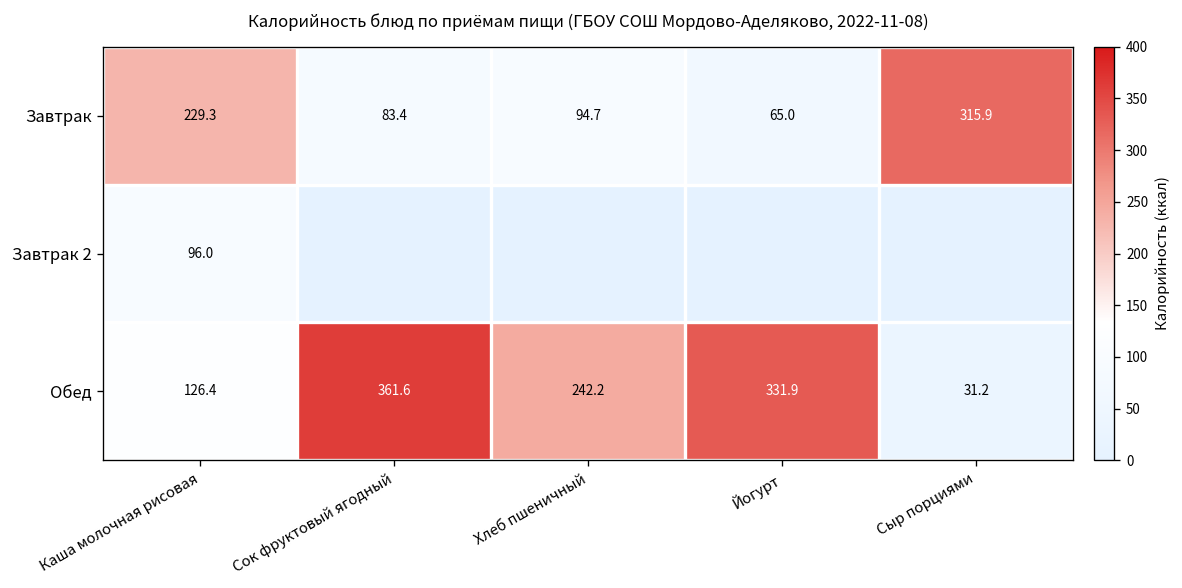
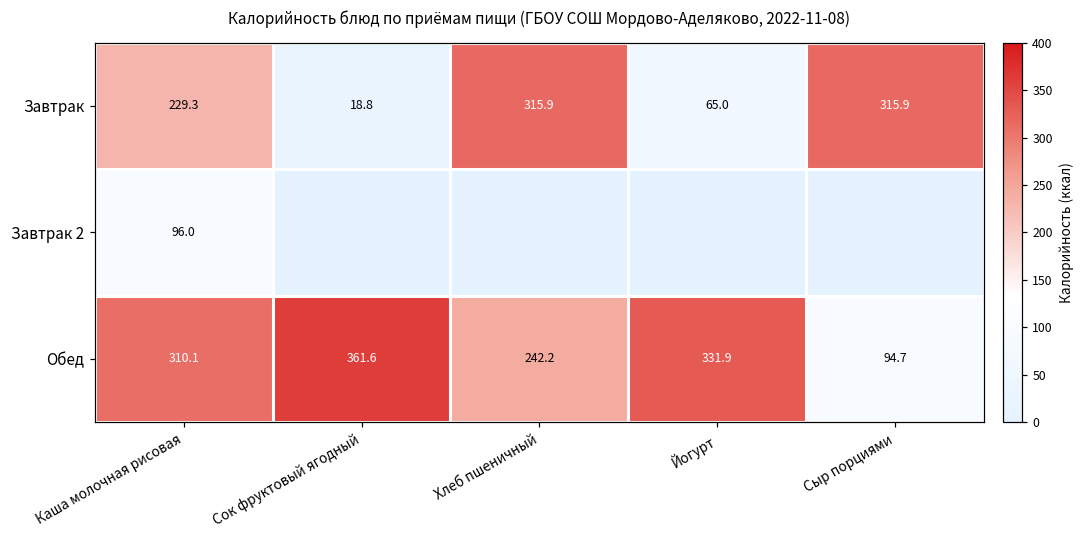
  {
    "Завтрак": {
      "Каша молочная рисовая": 229.3,
-     "Сок фруктовый ягодный": 83.4,
-     "Хлеб пшеничный": 94.7,
+     "Сок фруктовый ягодный": 18.8,
+     "Хлеб пшеничный": 315.9,
      "Йогурт": 65.0,
      "Сыр порциями": 315.9
    },
    "Завтрак 2": {
      "Каша молочная рисовая": 96.0
    },
    "Обед": {
-     "Каша молочная рисовая": 126.4,
+     "Каша молочная рисовая": 310.1,
      "Сок фруктовый ягодный": 361.6,
      "Хлеб пшеничный": 242.2,
      "Йогурт": 331.9,
-     "Сыр порциями": 31.2
+     "Сыр порциями": 94.7
    }
  }
